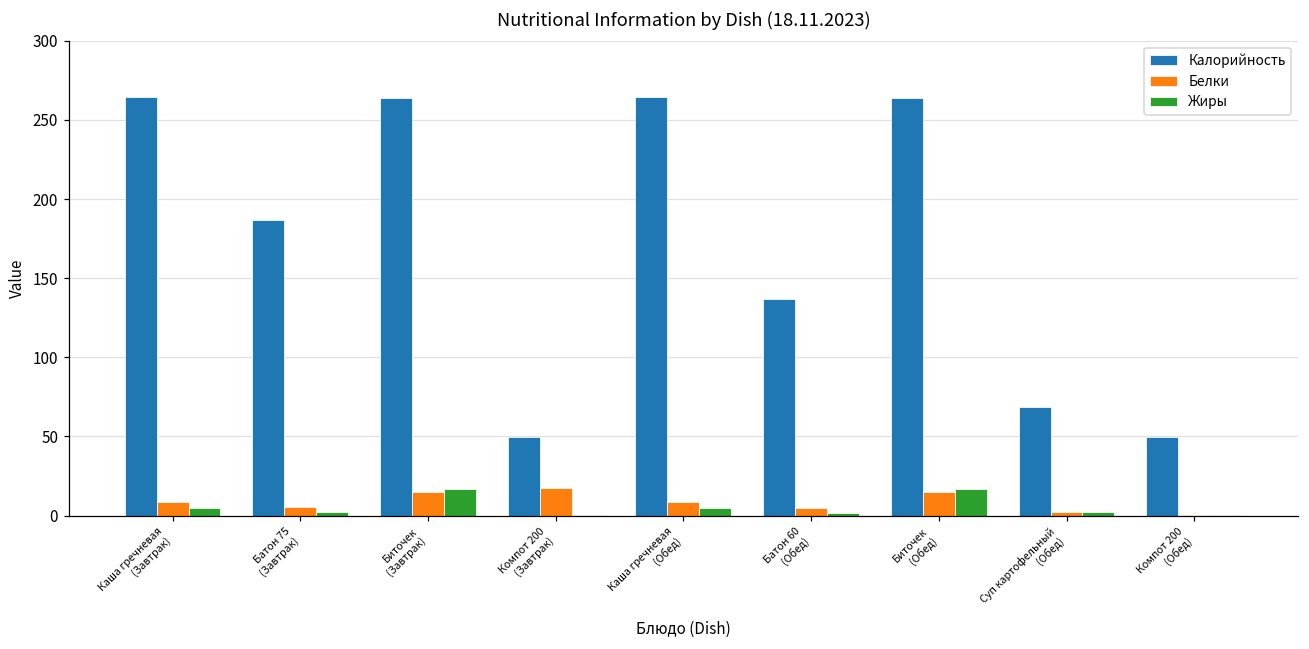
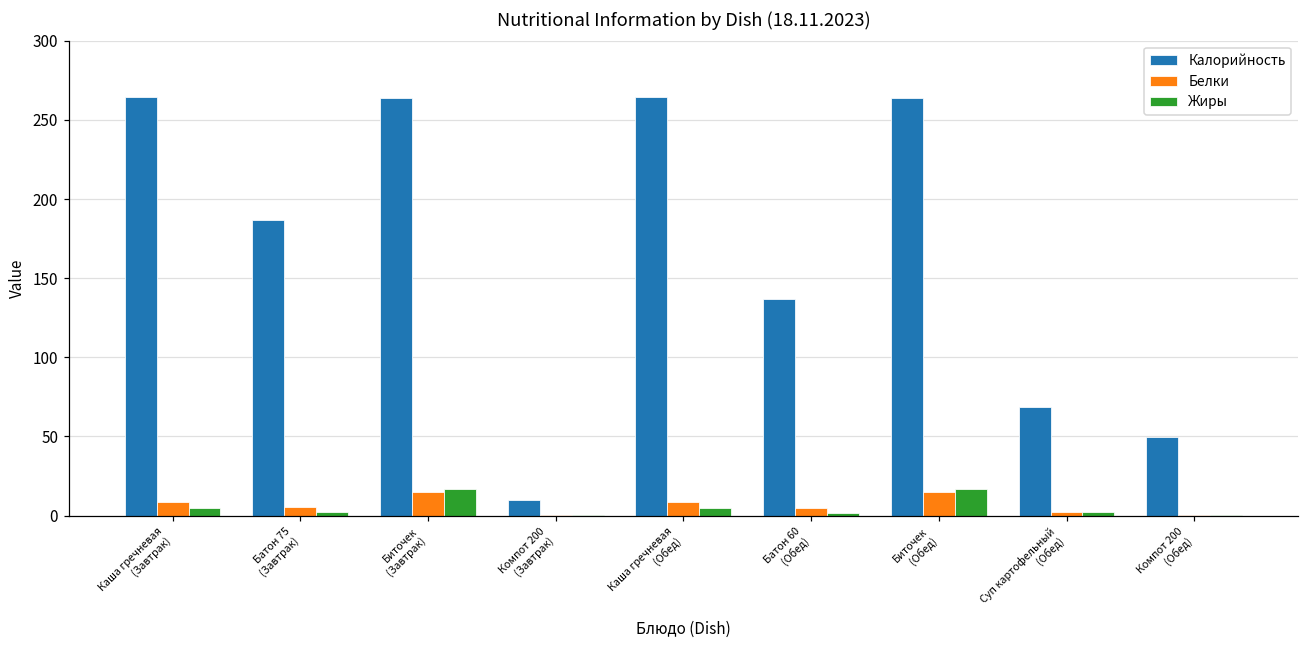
  {
    "Калорийность": {
      "Каша гречневая (Завтрак)": 265,
      "Батон 75 (Завтрак)": 187,
      "Биточек (Завтрак)": 264,
-     "Компот 200 (Завтрак)": 49,
+     "Компот 200 (Завтрак)": 10,
      "Каша гречневая (Обед)": 265,
      "Батон 60 (Обед)": 137,
      "Биточек (Обед)": 264,
      "Суп картофельный (Обед)": 69,
      "Компот 200 (Обед)": 49
    },
    "Белки": {
      "Каша гречневая (Завтрак)": 8,
      "Батон 75 (Завтрак)": 6,
      "Биточек (Завтрак)": 15,
-     "Компот 200 (Завтрак)": 17,
+     "Компот 200 (Завтрак)": 0,
      "Каша гречневая (Обед)": 8,
      "Батон 60 (Обед)": 5,
      "Биточек (Обед)": 15,
      "Суп картофельный (Обед)": 2
    },
    "Жиры": {
      "Каша гречневая (Завтрак)": 5,
      "Батон 75 (Завтрак)": 2,
      "Биточек (Завтрак)": 17,
      "Каша гречневая (Обед)": 5,
      "Батон 60 (Обед)": 2,
      "Биточек (Обед)": 17,
      "Суп картофельный (Обед)": 2
    }
  }
